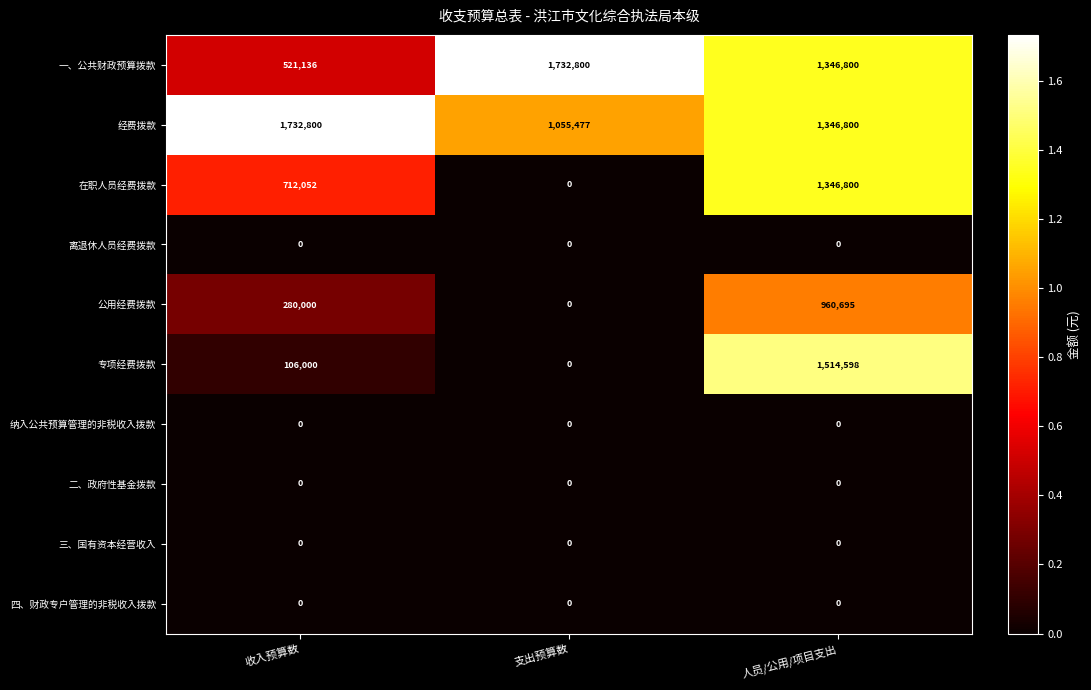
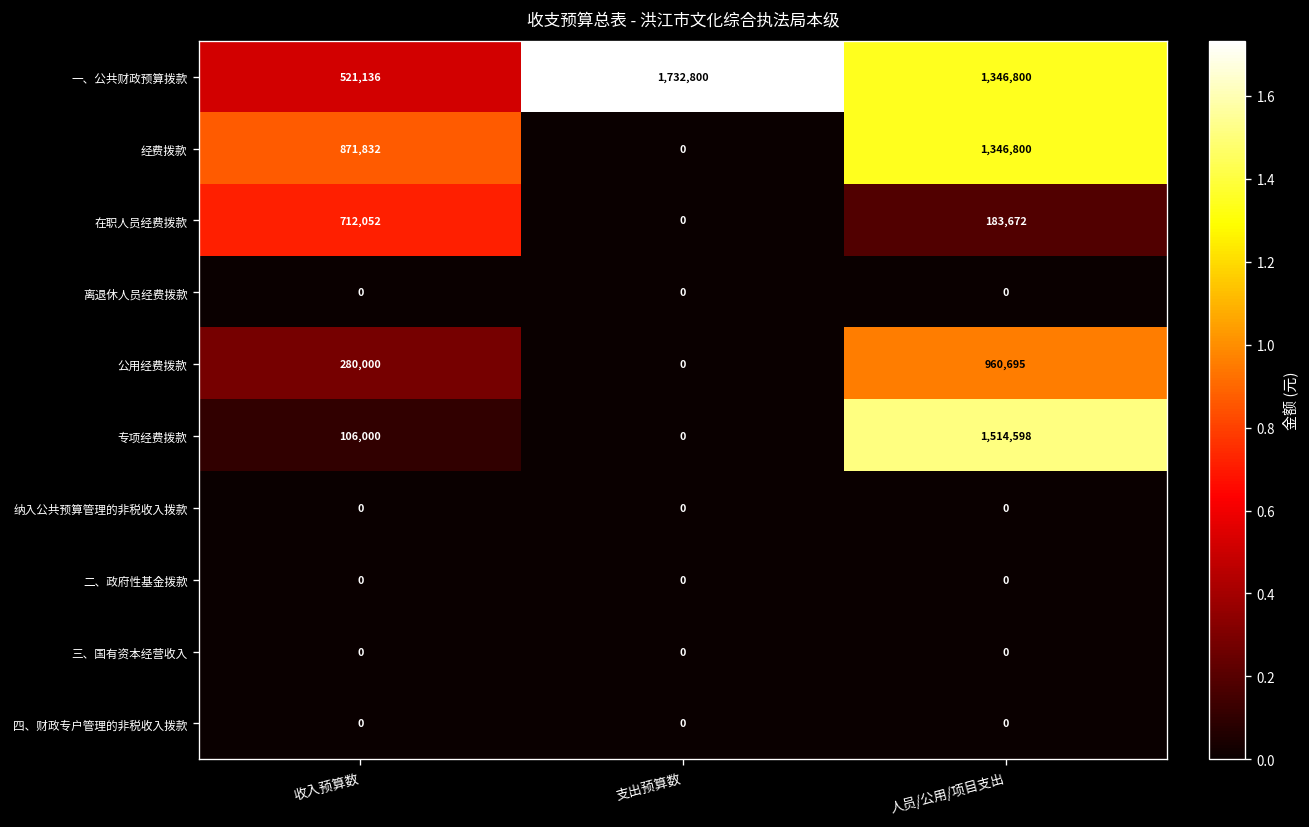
  {
    "一、公共财政预算拨款": {
      "收入预算数": "521,136",
      "支出预算数": "1,732,800",
      "人员/公用/项目支出": "1,346,800"
    },
    "经费拨款": {
-     "收入预算数": "1,732,800",
-     "支出预算数": "1,055,477",
+     "收入预算数": "871,832",
+     "支出预算数": "0",
      "人员/公用/项目支出": "1,346,800"
    },
    "在职人员经费拨款": {
      "收入预算数": "712,052",
      "支出预算数": "0",
-     "人员/公用/项目支出": "1,346,800"
+     "人员/公用/项目支出": "183,672"
    },
    "离退休人员经费拨款": {
      "收入预算数": "0",
      "支出预算数": "0",
      "人员/公用/项目支出": "0"
    },
    "公用经费拨款": {
      "收入预算数": "280,000",
      "支出预算数": "0",
      "人员/公用/项目支出": "960,695"
    },
    "专项经费拨款": {
      "收入预算数": "106,000",
      "支出预算数": "0",
      "人员/公用/项目支出": "1,514,598"
    },
    "纳入公共预算管理的非税收入拨款": {
      "收入预算数": "0",
      "支出预算数": "0",
      "人员/公用/项目支出": "0"
    },
    "二、政府性基金拨款": {
      "收入预算数": "0",
      "支出预算数": "0",
      "人员/公用/项目支出": "0"
    },
    "三、国有资本经营收入": {
      "收入预算数": "0",
      "支出预算数": "0",
      "人员/公用/项目支出": "0"
    },
    "四、财政专户管理的非税收入拨款": {
      "收入预算数": "0",
      "支出预算数": "0",
      "人员/公用/项目支出": "0"
    }
  }
